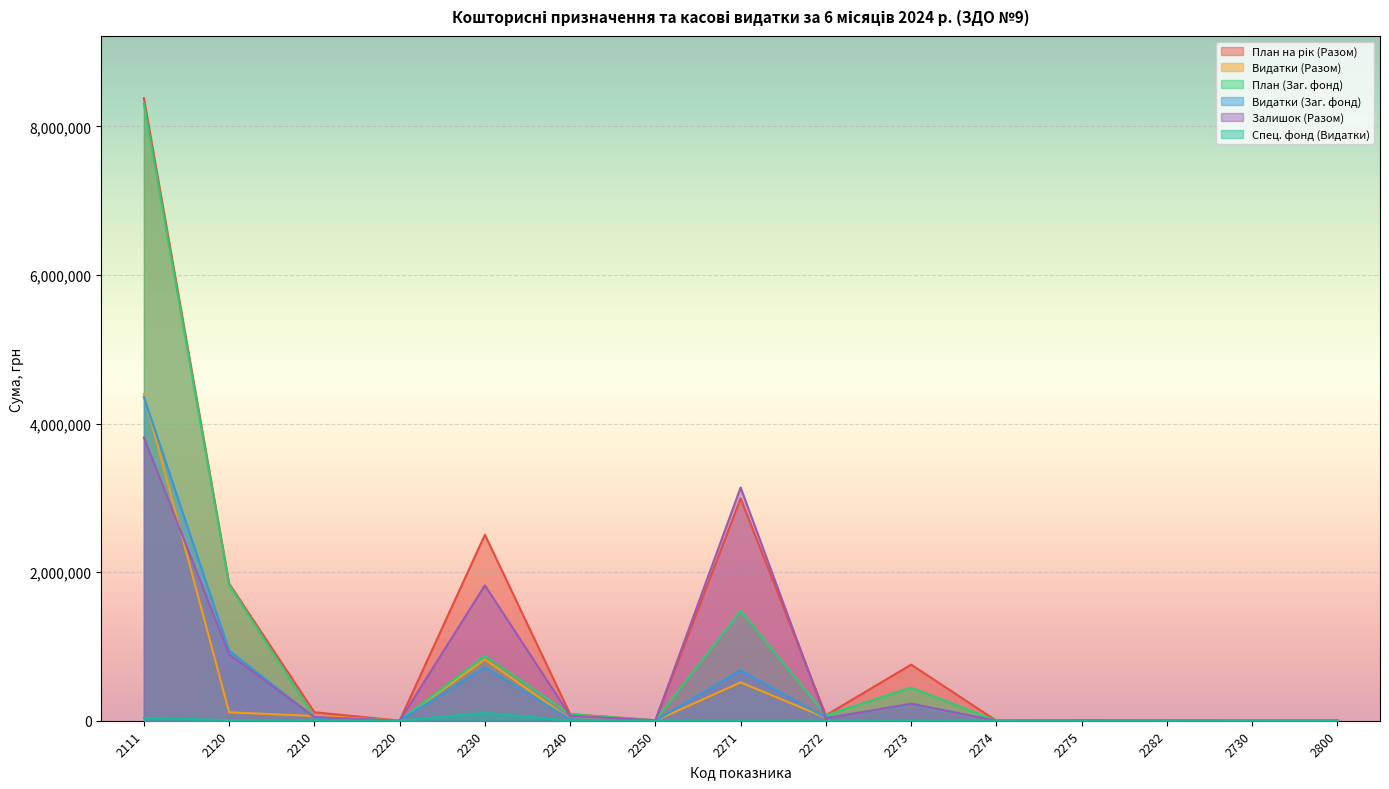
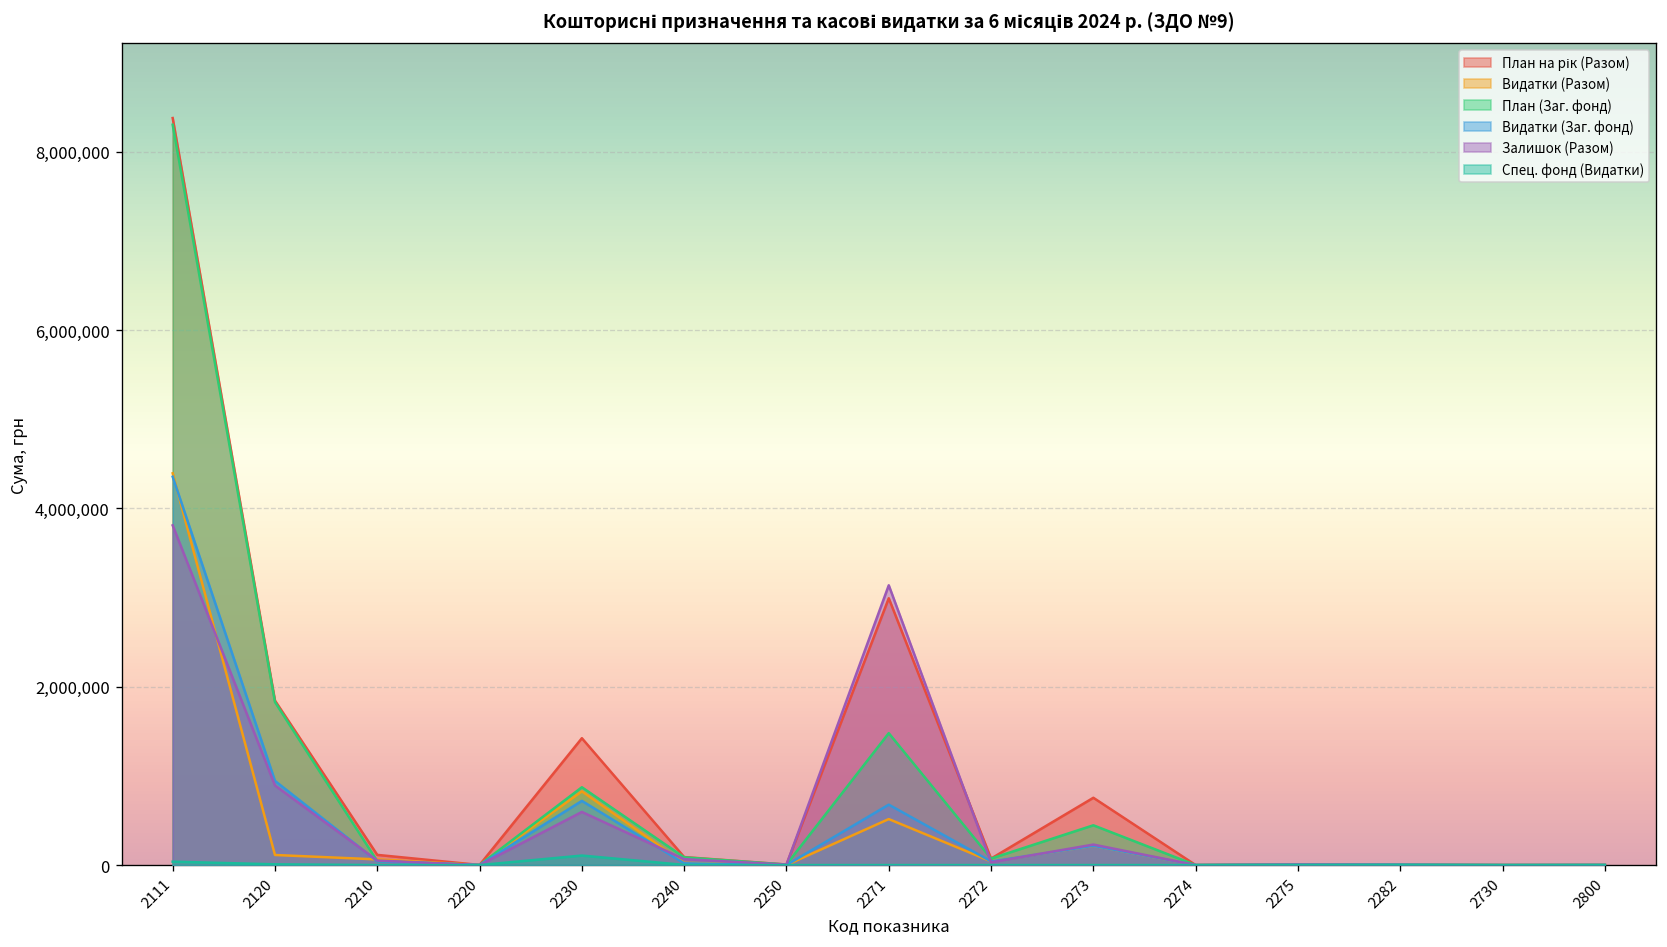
  {
    "План на рік (Разом)": {
      "2111": "8,400,000",
      "2210": "100,000",
-     "2230": "2,500,000",
+     "2230": "1,400,000",
      "2271": "3,000,000",
      "2273": "800,000"
    },
    "Видатки (Разом)": {
      "2111": "4,400,000",
      "2120": "100,000",
      "2230": "800,000",
      "2271": "500,000"
    },
    "Залишок (Разом)": {
      "2111": "3,800,000",
      "2120": "900,000",
-     "2230": "1,800,000",
+     "2230": "600,000",
      "2271": "3,100,000"
    }
  }
